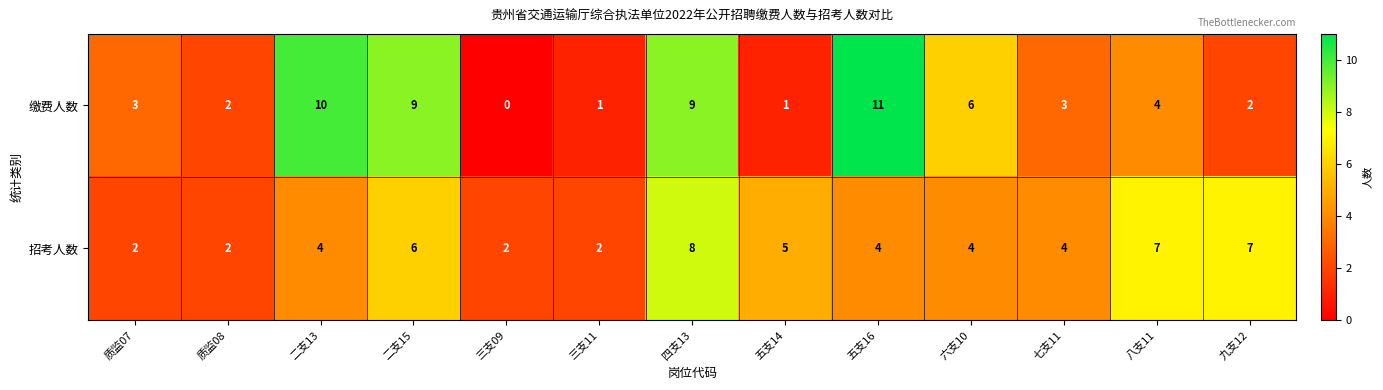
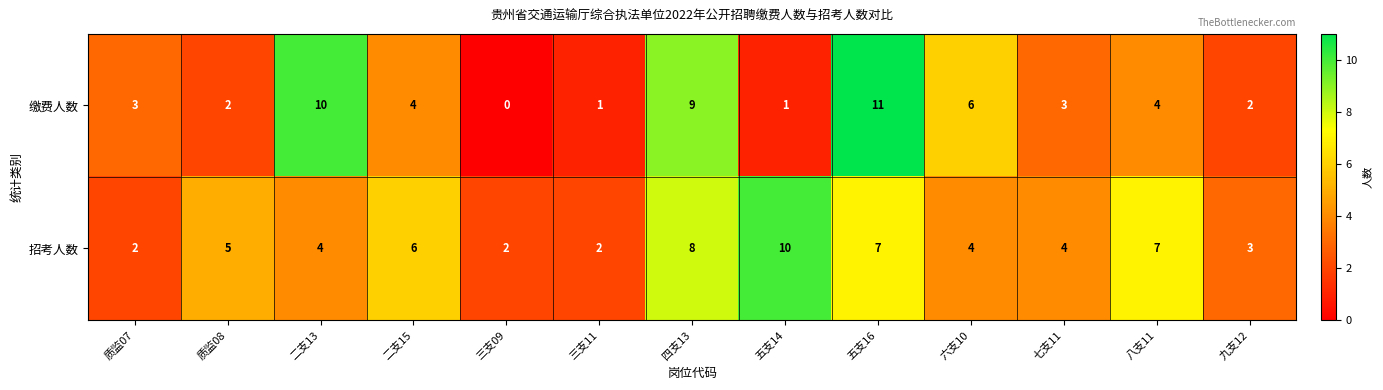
  {
    "缴费人数": {
      "质监07": 3,
      "质监08": 2,
      "二支13": 10,
-     "二支15": 9,
+     "二支15": 4,
      "三支09": 0,
      "三支11": 1,
      "四支13": 9,
      "五支14": 1,
      "五支16": 11,
      "六支10": 6,
      "七支11": 3,
      "八支11": 4,
      "九支12": 2
    },
    "招考人数": {
      "质监07": 2,
-     "质监08": 2,
+     "质监08": 5,
      "二支13": 4,
      "二支15": 6,
      "三支09": 2,
      "三支11": 2,
      "四支13": 8,
-     "五支14": 5,
-     "五支16": 4,
+     "五支14": 10,
+     "五支16": 7,
      "六支10": 4,
      "七支11": 4,
      "八支11": 7,
-     "九支12": 7
+     "九支12": 3
    }
  }
